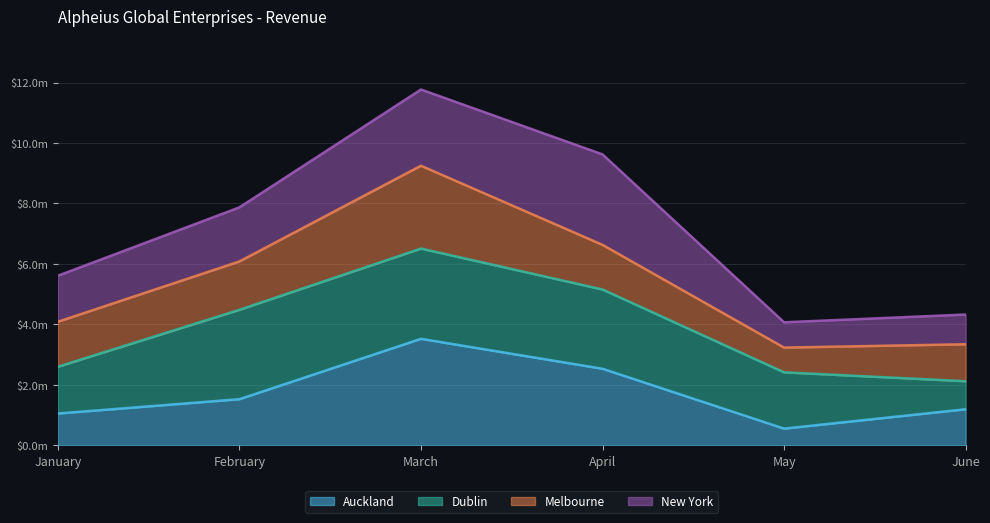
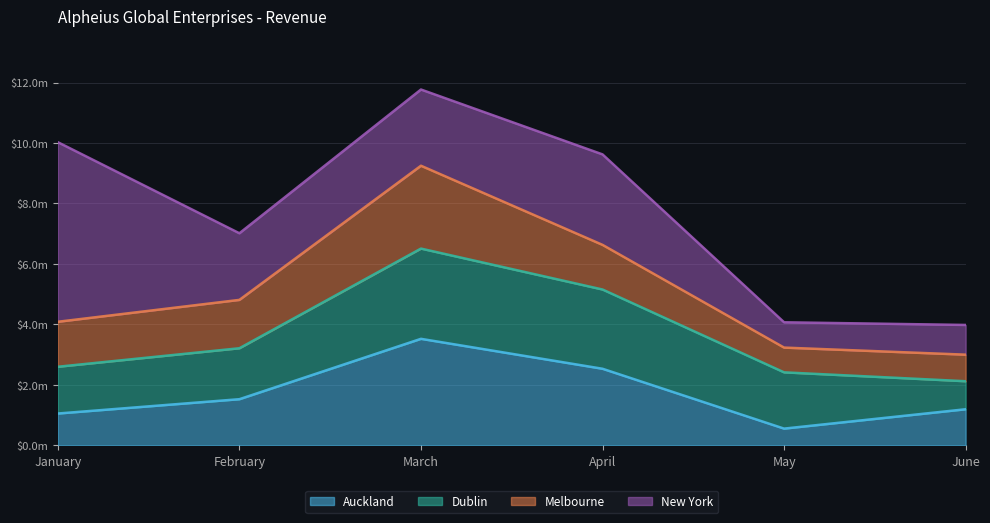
  {
    "Auckland": {
      "January": "$1.1m",
      "February": "$1.5m",
      "March": "$3.5m",
      "April": "$2.5m",
      "May": "$0.6m",
      "June": "$1.2m"
    },
    "Dublin": {
      "January": "$1.5m",
-     "February": "$3.0m",
+     "February": "$1.7m",
      "March": "$3.0m",
      "April": "$2.6m",
      "May": "$1.9m",
      "June": "$0.9m"
    },
    "Melbourne": {
      "January": "$1.5m",
      "February": "$1.6m",
      "March": "$2.7m",
      "April": "$1.5m",
      "May": "$0.8m",
-     "June": "$1.2m"
+     "June": "$0.9m"
    },
    "New York": {
-     "January": "$1.5m",
-     "February": "$1.8m",
+     "January": "$5.9m",
+     "February": "$2.2m",
      "March": "$2.5m",
      "April": "$3.0m",
      "May": "$0.8m",
      "June": "$1.0m"
    }
  }
